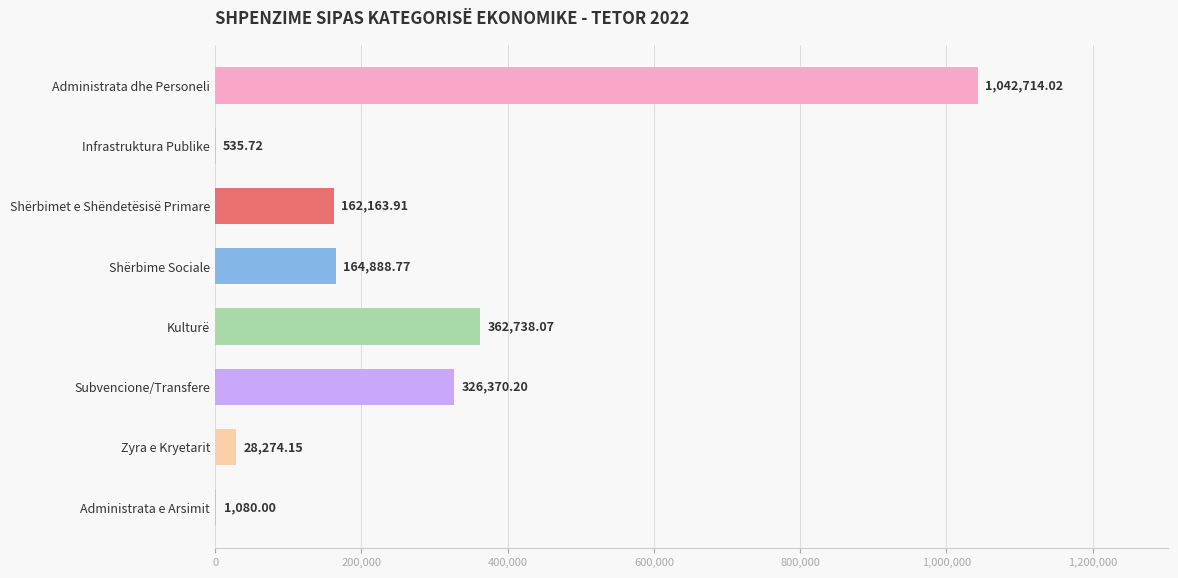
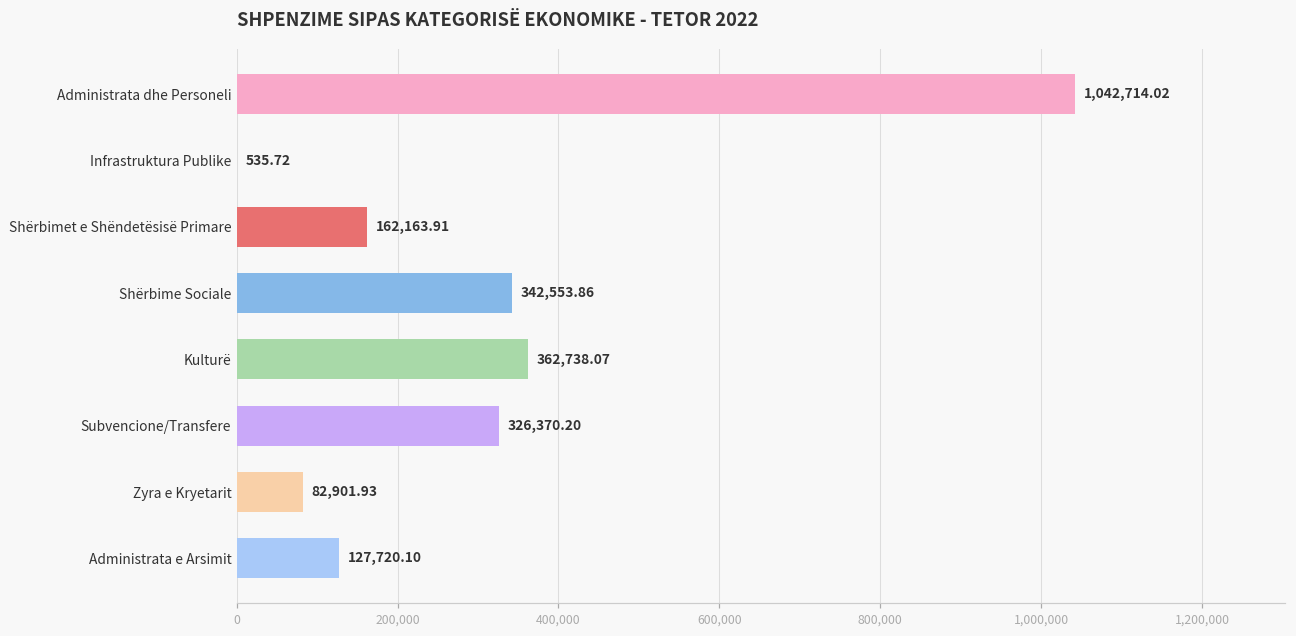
  {
    "Administrata dhe Personeli": "1,042,714.02",
    "Infrastruktura Publike": "535.72",
    "Shërbimet e Shëndetësisë Primare": "162,163.91",
-   "Shërbime Sociale": "164,888.77",
+   "Shërbime Sociale": "342,553.86",
    "Kulturë": "362,738.07",
    "Subvencione/Transfere": "326,370.20",
-   "Zyra e Kryetarit": "28,274.15",
-   "Administrata e Arsimit": "1,080.00"
+   "Zyra e Kryetarit": "82,901.93",
+   "Administrata e Arsimit": "127,720.10"
  }
